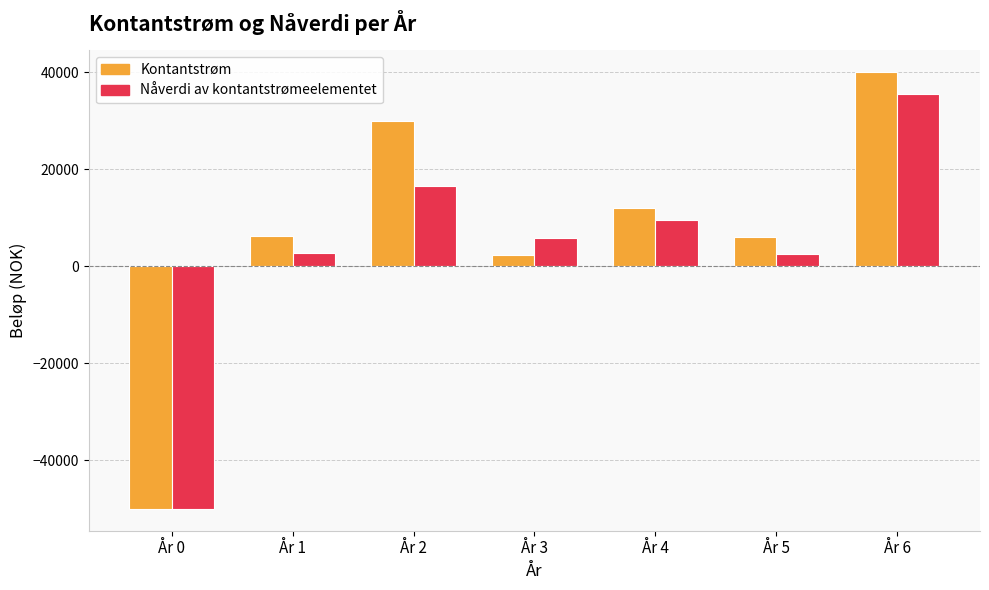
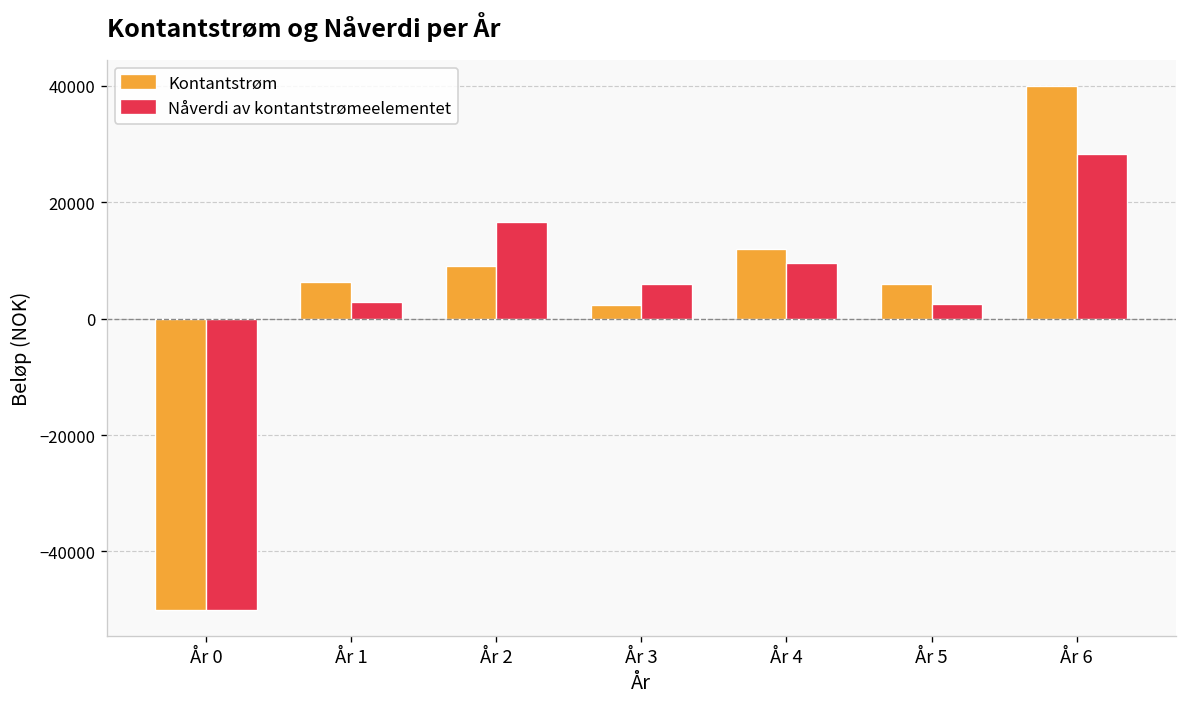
  {
    "Kontantstrøm": {
      "År 0": -50000,
      "År 1": 6000,
-     "År 2": 30000,
+     "År 2": 9000,
      "År 3": 2000,
      "År 4": 12000,
      "År 5": 6000,
      "År 6": 40000
    },
    "Nåverdi av kontantstrømeelementet": {
      "År 0": -50000,
      "År 1": 3000,
      "År 2": 17000,
      "År 3": 6000,
      "År 4": 10000,
      "År 5": 3000,
-     "År 6": 36000
+     "År 6": 28000
    }
  }
